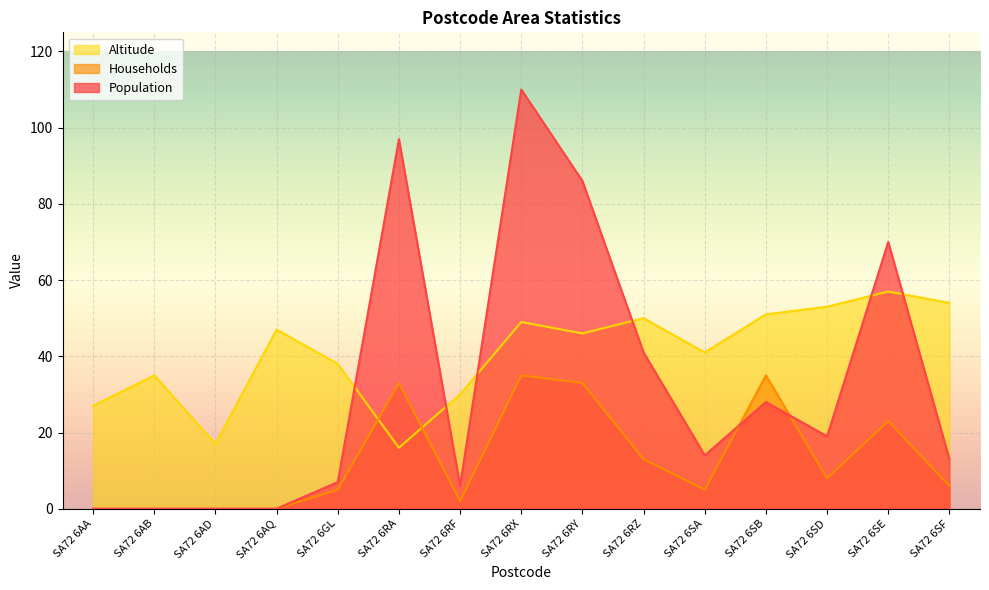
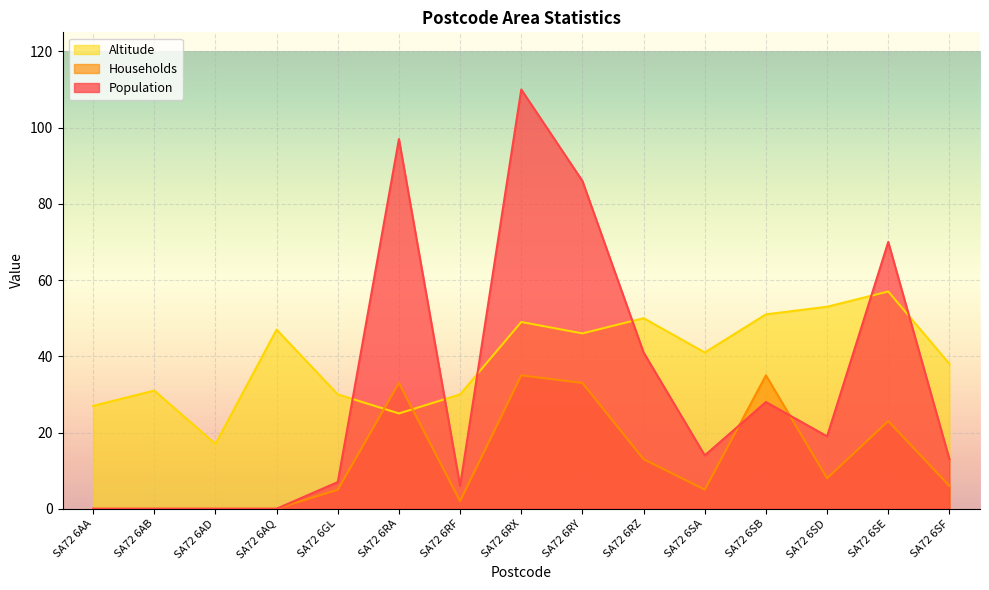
  {
    "Altitude": {
      "SA72 6AA": 27,
-     "SA72 6AB": 35,
+     "SA72 6AB": 31,
      "SA72 6AD": 17,
      "SA72 6AQ": 47,
-     "SA72 6GL": 38,
-     "SA72 6RA": 16,
+     "SA72 6GL": 30,
+     "SA72 6RA": 25,
      "SA72 6RF": 30,
      "SA72 6RX": 49,
      "SA72 6RY": 46,
      "SA72 6RZ": 50,
      "SA72 6SA": 41,
      "SA72 6SB": 51,
      "SA72 6SD": 53,
      "SA72 6SE": 57,
-     "SA72 6SF": 54
+     "SA72 6SF": 38
    },
    "Households": {
      "SA72 6GL": 5,
      "SA72 6RA": 33,
      "SA72 6RF": 2,
      "SA72 6RX": 35,
      "SA72 6RY": 33,
      "SA72 6RZ": 13,
      "SA72 6SA": 5,
      "SA72 6SB": 35,
      "SA72 6SD": 8,
      "SA72 6SE": 23,
      "SA72 6SF": 6
    },
    "Population": {
      "SA72 6GL": 7,
      "SA72 6RA": 97,
      "SA72 6RF": 6,
      "SA72 6RX": 110,
      "SA72 6RY": 86,
      "SA72 6RZ": 41,
      "SA72 6SA": 14,
      "SA72 6SB": 28,
      "SA72 6SD": 19,
      "SA72 6SE": 70,
      "SA72 6SF": 13
    }
  }
